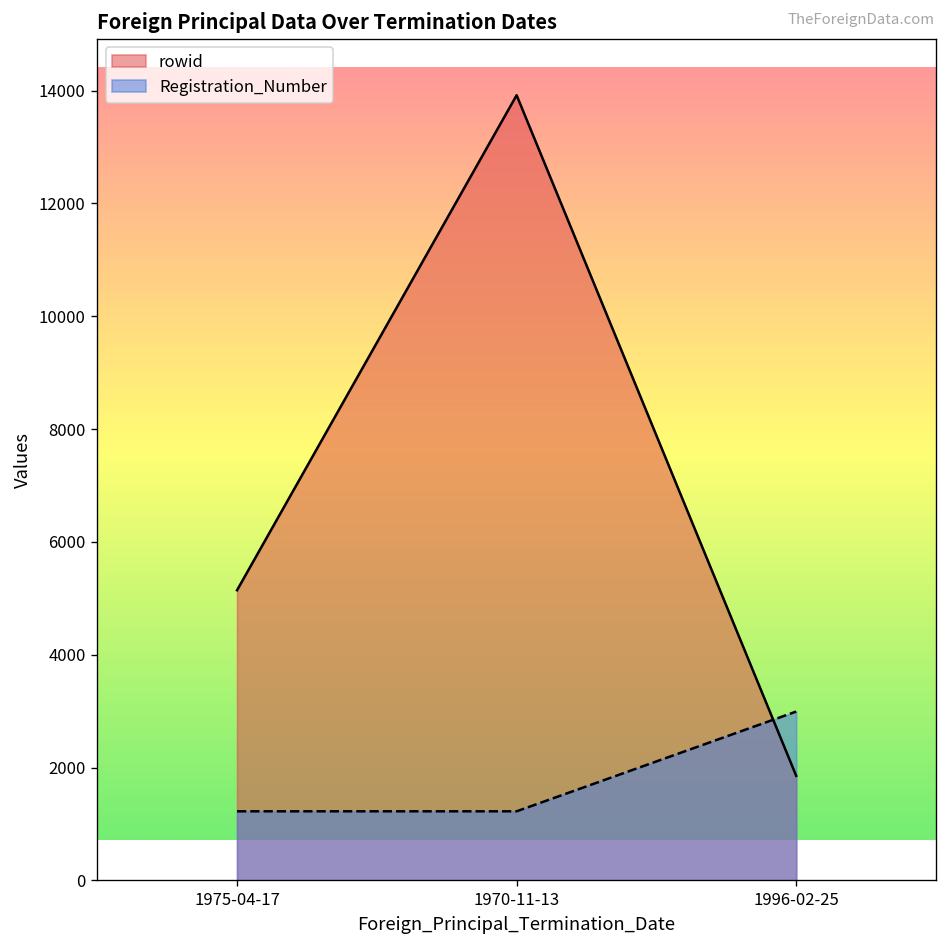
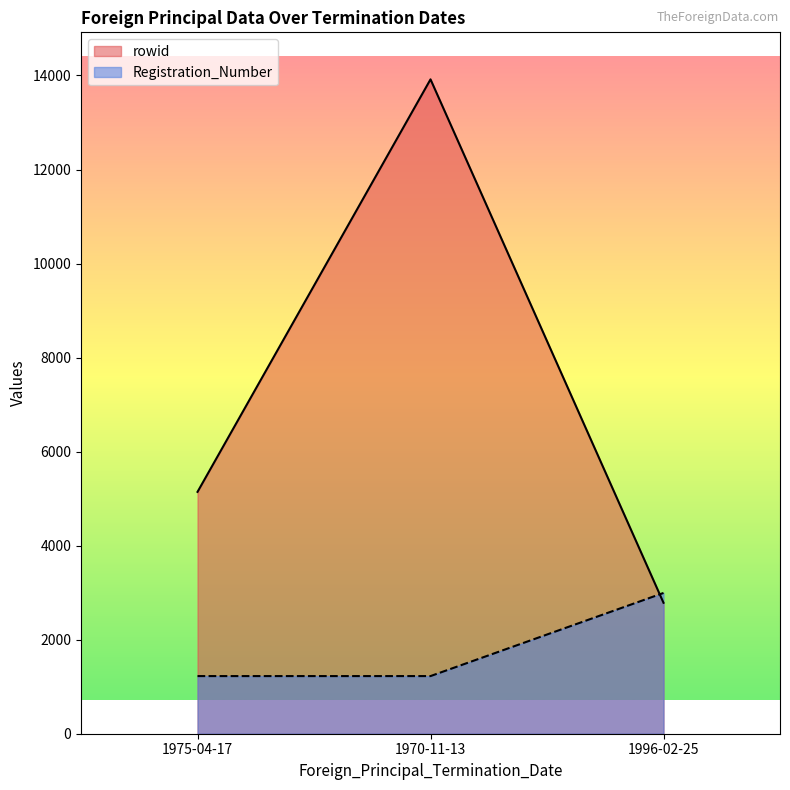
  {
    "rowid": {
      "1975-04-17": 5100,
      "1970-11-13": 13900,
-     "1996-02-25": 1900
+     "1996-02-25": 2800
    },
    "Registration_Number": {
      "1975-04-17": 1200,
      "1970-11-13": 1200,
      "1996-02-25": 3000
    }
  }
